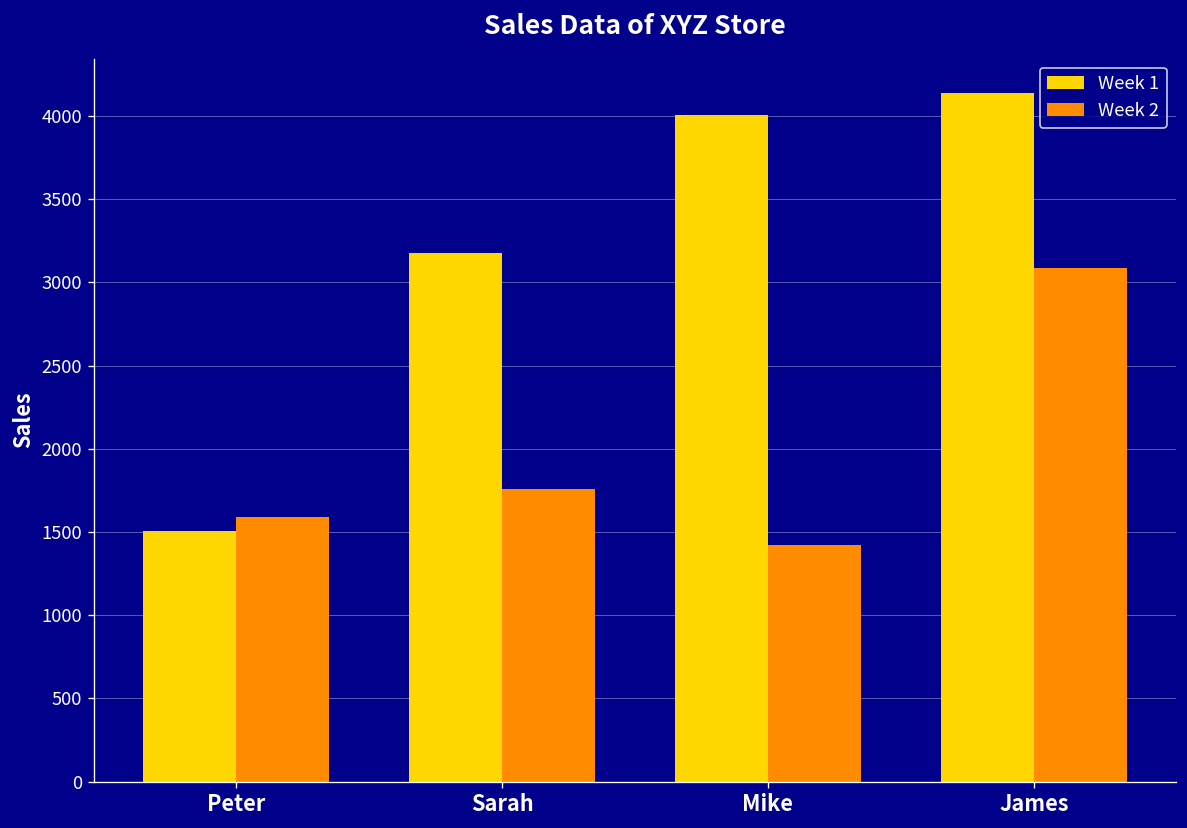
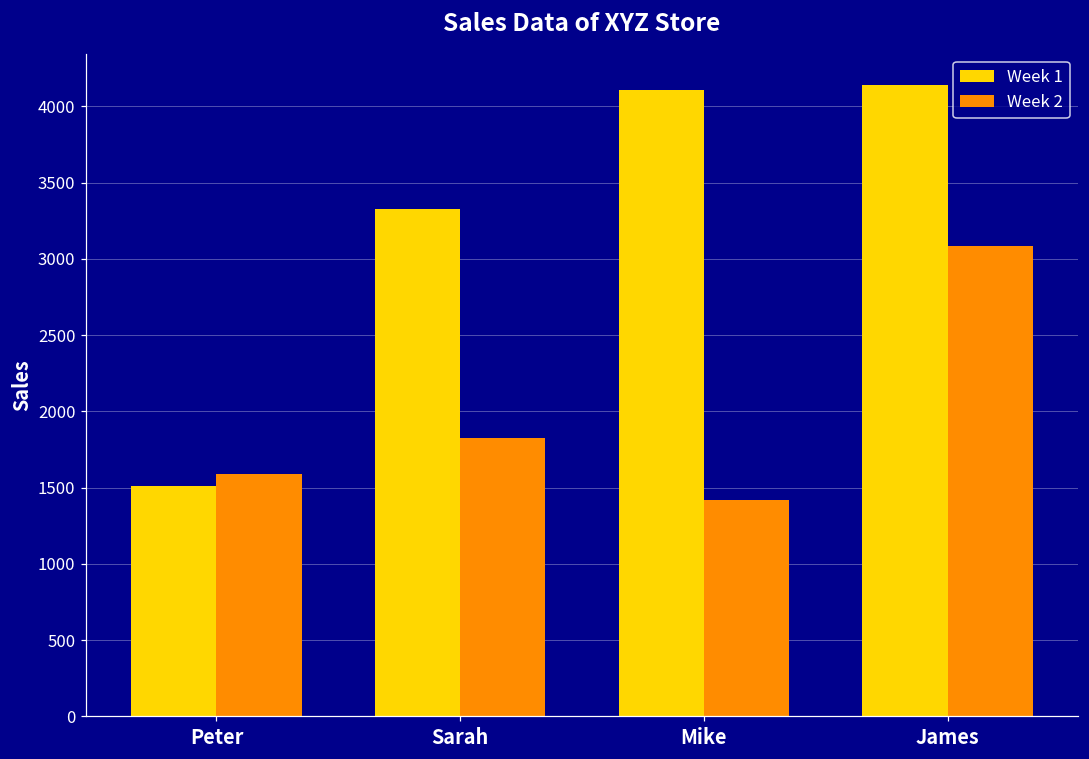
  {
    "Week 1": {
      "Peter": 1510,
-     "Sarah": 3180,
-     "Mike": 4010,
+     "Sarah": 3330,
+     "Mike": 4110,
      "James": 4140
    },
    "Week 2": {
      "Peter": 1590,
-     "Sarah": 1760,
+     "Sarah": 1820,
      "Mike": 1420,
      "James": 3090
    }
  }
